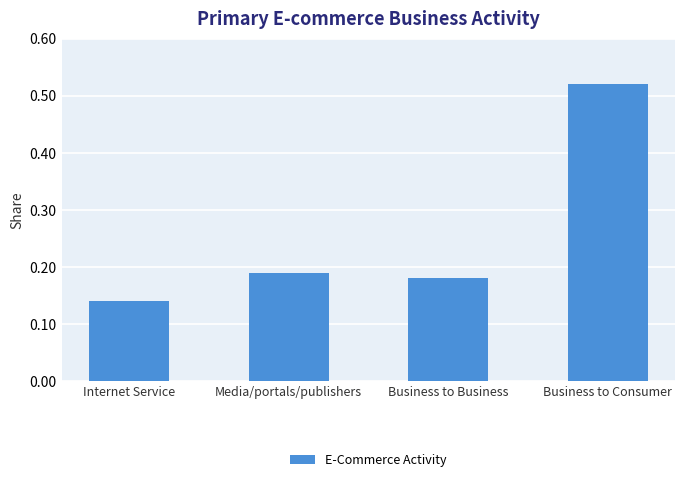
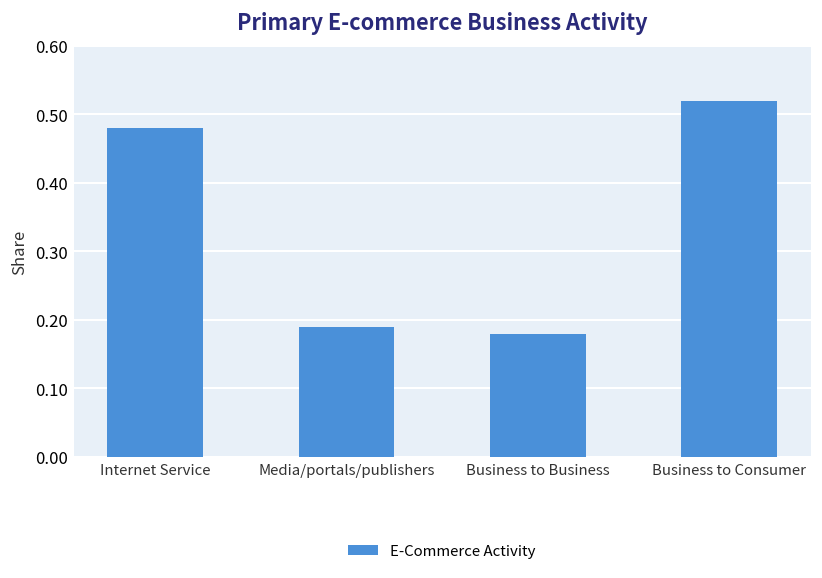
  {
-   "Internet Service": 0.14,
+   "Internet Service": 0.48,
    "Media/portals/publishers": 0.19,
    "Business to Business": 0.18,
    "Business to Consumer": 0.52
  }
